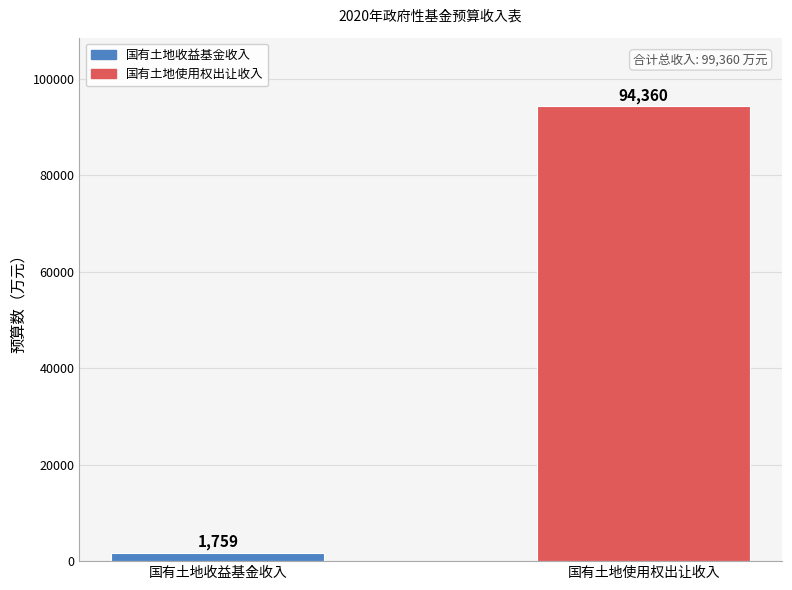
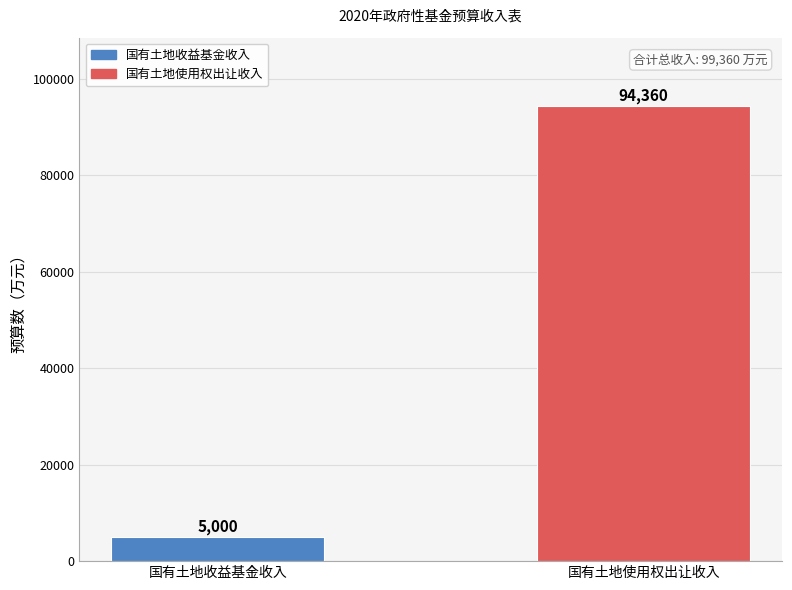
  {
-   "国有土地收益基金收入": "1,759",
+   "国有土地收益基金收入": "5,000",
    "国有土地使用权出让收入": "94,360"
  }
